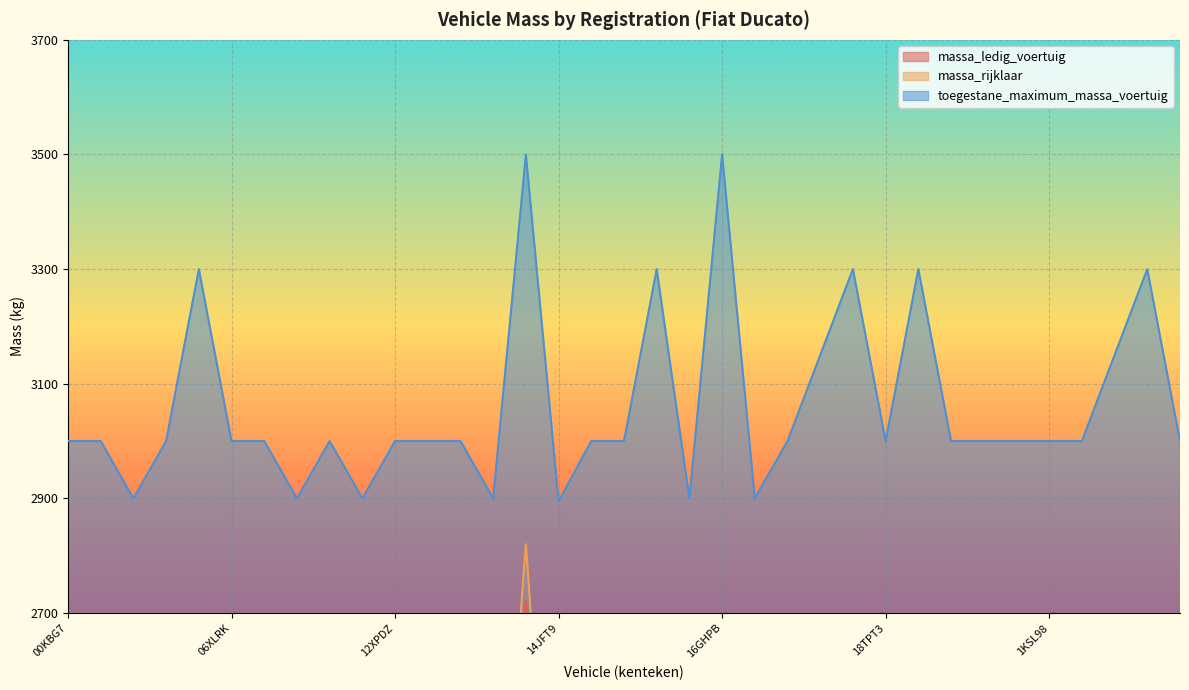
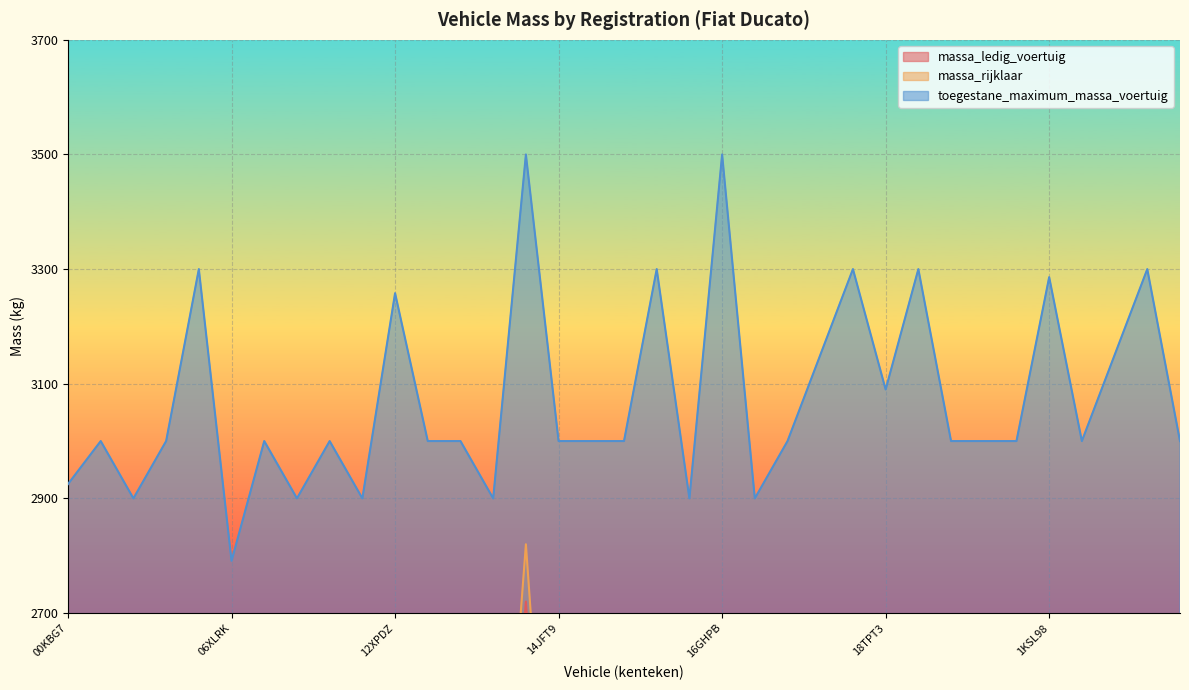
  {
    "toegestane_maximum_massa_voertuig": {
-     "00KBG7": 3000,
-     "06XLRK": 3000,
-     "12XPDZ": 3000,
-     "14JFT9": 2900,
+     "00KBG7": 2930,
+     "06XLRK": 2790,
+     "12XPDZ": 3260,
+     "14JFT9": 3000,
      "16GHPB": 3500,
-     "18TPT3": 3000,
-     "1KSL98": 3000
+     "18TPT3": 3090,
+     "1KSL98": 3290
    }
  }
